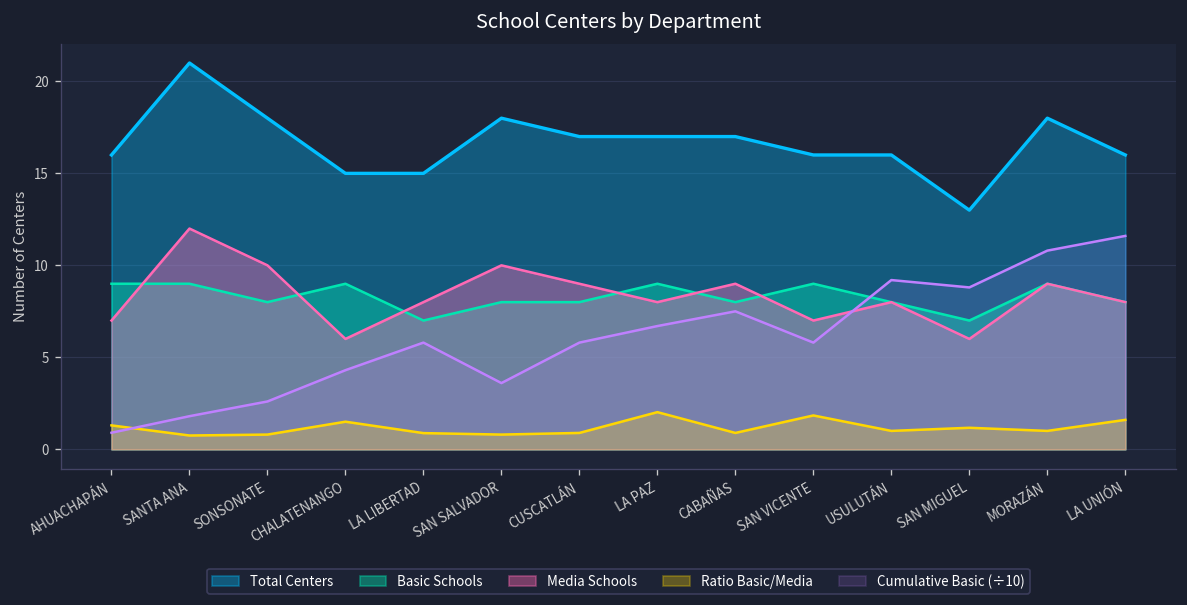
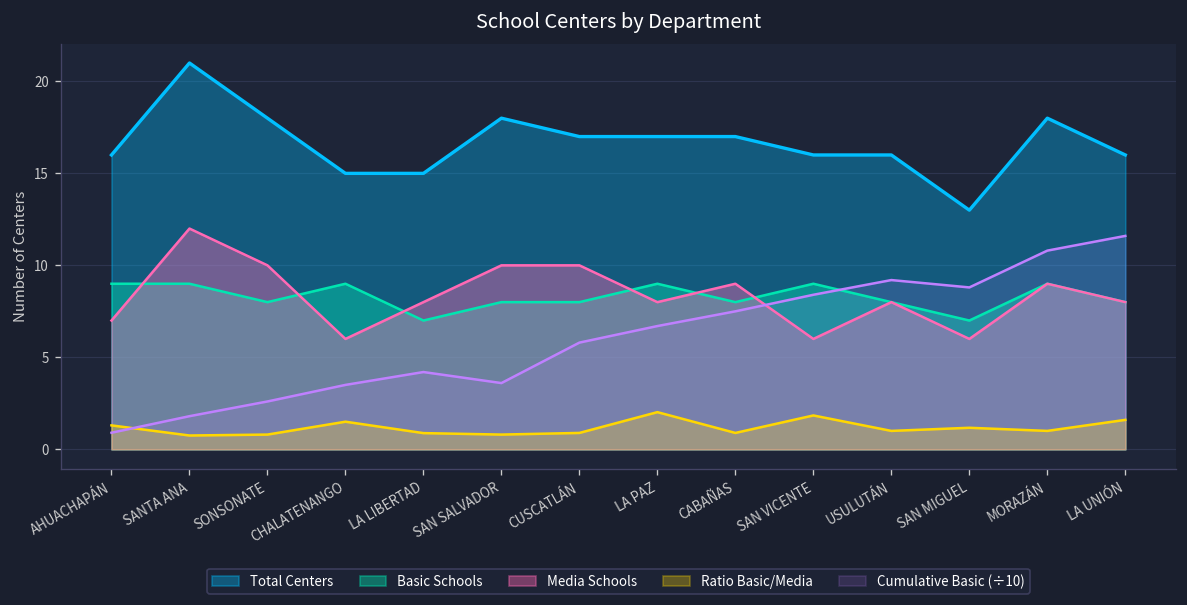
  {
    "Media Schools": {
      "AHUACHAPÁN": 7,
      "SANTA ANA": 12,
      "SONSONATE": 10,
      "CHALATENANGO": 6,
      "LA LIBERTAD": 8,
      "SAN SALVADOR": 10,
-     "CUSCATLÁN": 9,
+     "CUSCATLÁN": 10,
      "LA PAZ": 8,
      "CABAÑAS": 9,
-     "SAN VICENTE": 7,
+     "SAN VICENTE": 6,
      "SAN MIGUEL": 6
    },
    "Ratio Basic/Media": {
      "AHUACHAPÁN": 1.3,
      "SANTA ANA": 0.8,
      "SONSONATE": 0.8,
      "CHALATENANGO": 1.5,
      "LA LIBERTAD": 0.9,
      "SAN SALVADOR": 0.8,
      "CUSCATLÁN": 0.9,
      "LA PAZ": 2.0,
      "CABAÑAS": 0.9,
      "SAN VICENTE": 1.8,
      "USULUTÁN": 1.0,
      "SAN MIGUEL": 1.2,
      "MORAZÁN": 1.0,
      "LA UNIÓN": 1.6
    },
    "Cumulative Basic (÷10)": {
      "AHUACHAPÁN": 0.9,
      "SANTA ANA": 1.8,
      "SONSONATE": 2.6,
-     "CHALATENANGO": 4.3,
-     "LA LIBERTAD": 5.8,
+     "CHALATENANGO": 3.5,
+     "LA LIBERTAD": 4.2,
      "SAN SALVADOR": 3.6,
      "CUSCATLÁN": 5.8,
      "LA PAZ": 6.7,
      "CABAÑAS": 7.5,
-     "SAN VICENTE": 5.8,
+     "SAN VICENTE": 8.4,
      "USULUTÁN": 9.2,
      "SAN MIGUEL": 8.8,
      "MORAZÁN": 10.8,
      "LA UNIÓN": 11.6
    }
  }
